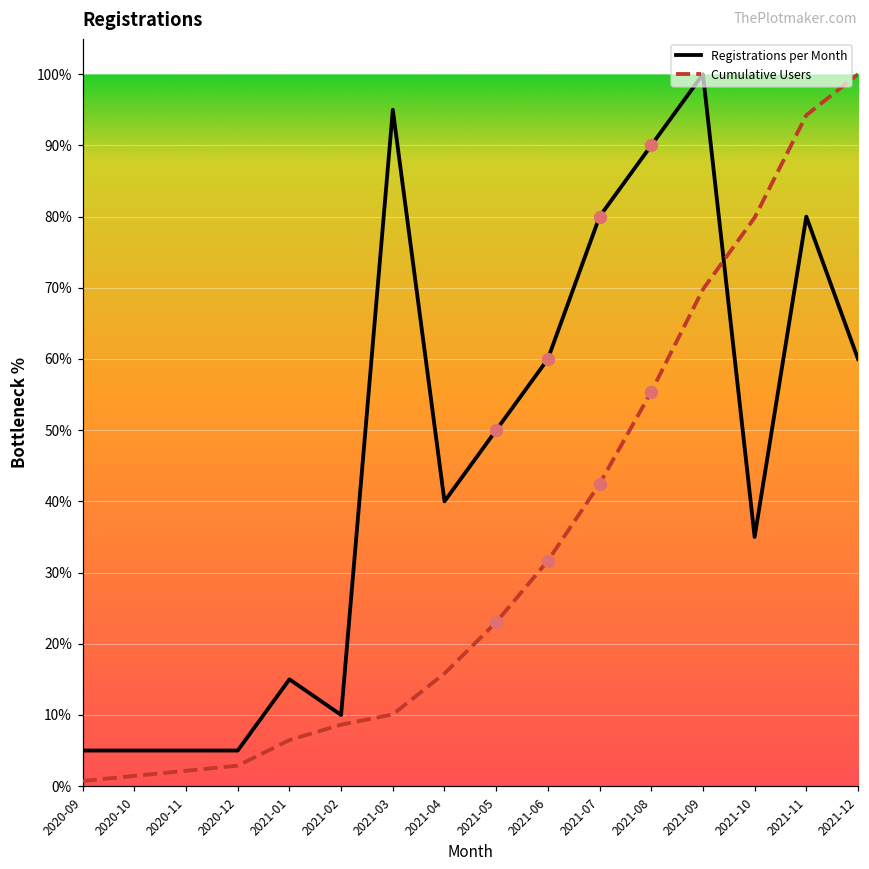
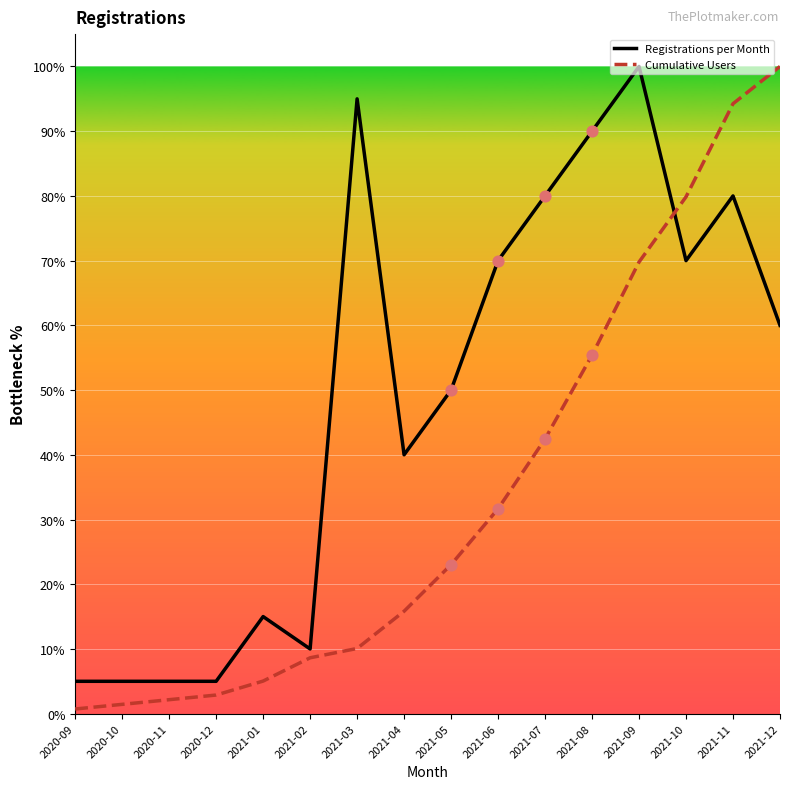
  {
    "Registrations per Month": {
      "2020-09": "5%",
      "2020-10": "5%",
      "2020-11": "5%",
      "2020-12": "5%",
      "2021-01": "15%",
      "2021-02": "10%",
      "2021-03": "95%",
      "2021-04": "40%",
-     "2021-06": "60%",
-     "2021-10": "35%",
+     "2021-06": "70%",
+     "2021-10": "70%",
      "2021-11": "80%",
      "2021-12": "60%"
    },
    "Cumulative Users": {
      "2020-09": "1%",
      "2020-10": "1%",
      "2020-11": "2%",
      "2020-12": "3%",
-     "2021-01": "6%",
+     "2021-01": "5%",
      "2021-02": "9%",
      "2021-03": "10%",
      "2021-04": "16%",
      "2021-09": "70%",
      "2021-10": "80%",
      "2021-11": "94%",
      "2021-12": "100%"
    }
  }
